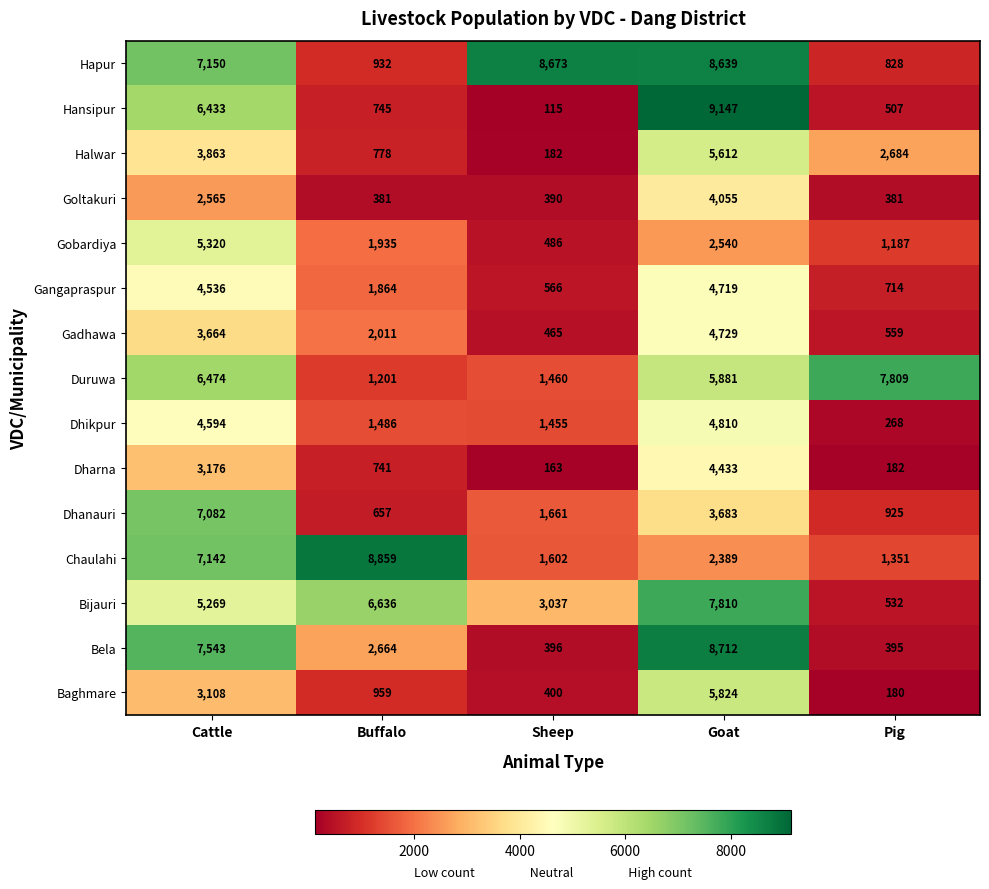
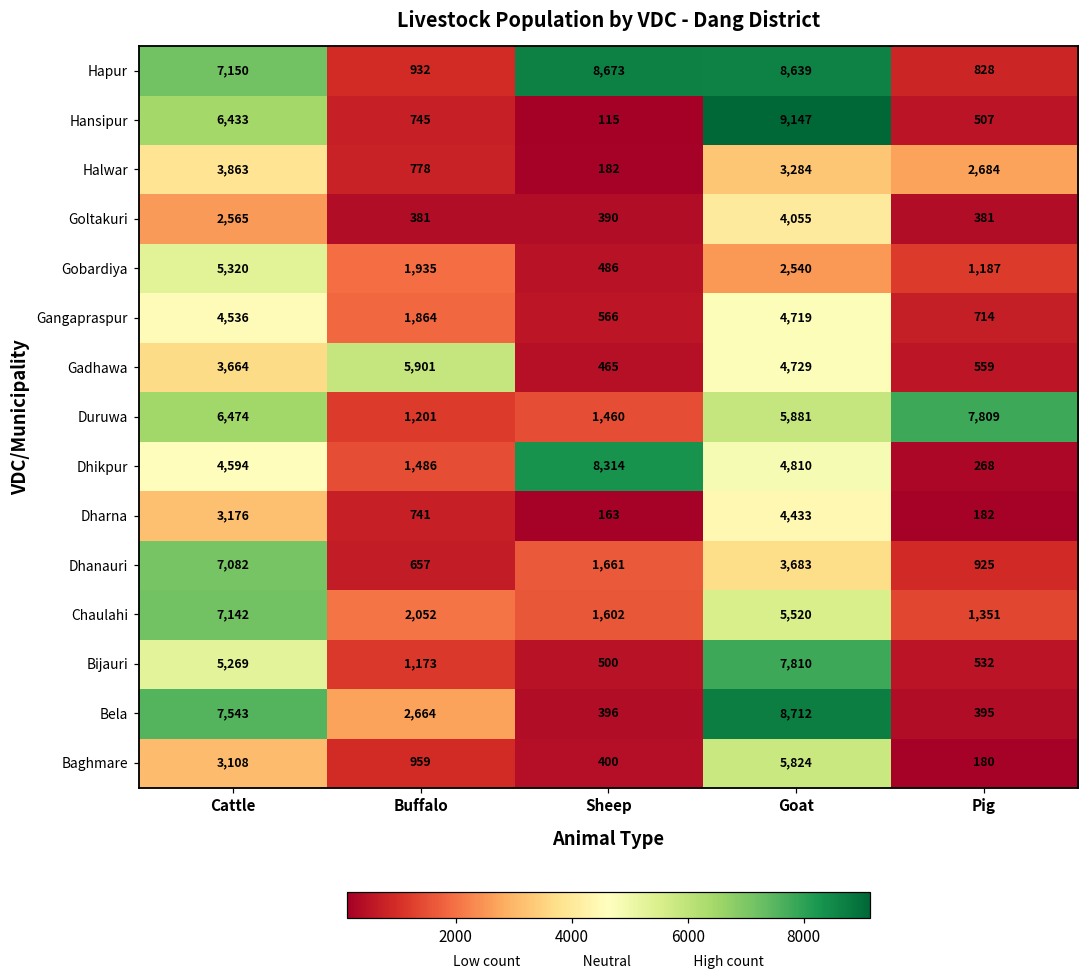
  {
    "Hapur": {
      "Cattle": "7,150",
      "Buffalo": "932",
      "Sheep": "8,673",
      "Goat": "8,639",
      "Pig": "828"
    },
    "Hansipur": {
      "Cattle": "6,433",
      "Buffalo": "745",
      "Sheep": "115",
      "Goat": "9,147",
      "Pig": "507"
    },
    "Halwar": {
      "Cattle": "3,863",
      "Buffalo": "778",
      "Sheep": "182",
-     "Goat": "5,612",
+     "Goat": "3,284",
      "Pig": "2,684"
    },
    "Goltakuri": {
      "Cattle": "2,565",
      "Buffalo": "381",
      "Sheep": "390",
      "Goat": "4,055",
      "Pig": "381"
    },
    "Gobardiya": {
      "Cattle": "5,320",
      "Buffalo": "1,935",
      "Sheep": "486",
      "Goat": "2,540",
      "Pig": "1,187"
    },
    "Gangapraspur": {
      "Cattle": "4,536",
      "Buffalo": "1,864",
      "Sheep": "566",
      "Goat": "4,719",
      "Pig": "714"
    },
    "Gadhawa": {
      "Cattle": "3,664",
-     "Buffalo": "2,011",
+     "Buffalo": "5,901",
      "Sheep": "465",
      "Goat": "4,729",
      "Pig": "559"
    },
    "Duruwa": {
      "Cattle": "6,474",
      "Buffalo": "1,201",
      "Sheep": "1,460",
      "Goat": "5,881",
      "Pig": "7,809"
    },
    "Dhikpur": {
      "Cattle": "4,594",
      "Buffalo": "1,486",
-     "Sheep": "1,455",
+     "Sheep": "8,314",
      "Goat": "4,810",
      "Pig": "268"
    },
    "Dharna": {
      "Cattle": "3,176",
      "Buffalo": "741",
      "Sheep": "163",
      "Goat": "4,433",
      "Pig": "182"
    },
    "Dhanauri": {
      "Cattle": "7,082",
      "Buffalo": "657",
      "Sheep": "1,661",
      "Goat": "3,683",
      "Pig": "925"
    },
    "Chaulahi": {
      "Cattle": "7,142",
-     "Buffalo": "8,859",
+     "Buffalo": "2,052",
      "Sheep": "1,602",
-     "Goat": "2,389",
+     "Goat": "5,520",
      "Pig": "1,351"
    },
    "Bijauri": {
      "Cattle": "5,269",
-     "Buffalo": "6,636",
-     "Sheep": "3,037",
+     "Buffalo": "1,173",
+     "Sheep": "500",
      "Goat": "7,810",
      "Pig": "532"
    },
    "Bela": {
      "Cattle": "7,543",
      "Buffalo": "2,664",
      "Sheep": "396",
      "Goat": "8,712",
      "Pig": "395"
    },
    "Baghmare": {
      "Cattle": "3,108",
      "Buffalo": "959",
      "Sheep": "400",
      "Goat": "5,824",
      "Pig": "180"
    }
  }
